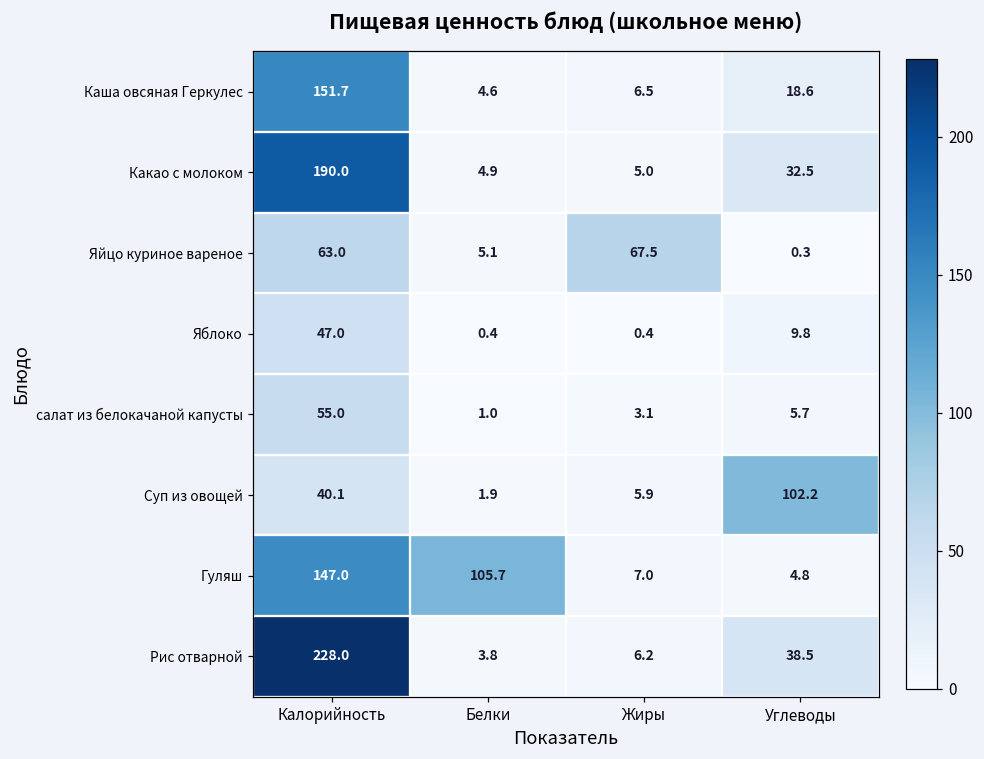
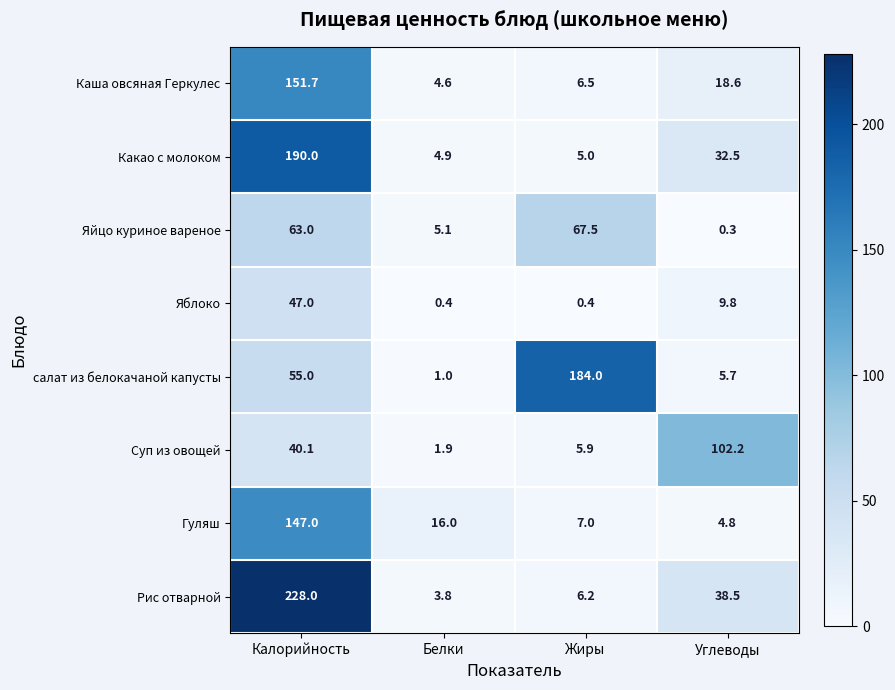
  {
    "Каша овсяная Геркулес": {
      "Калорийность": 151.7,
      "Белки": 4.6,
      "Жиры": 6.5,
      "Углеводы": 18.6
    },
    "Какао с молоком": {
      "Калорийность": 190.0,
      "Белки": 4.9,
      "Жиры": 5.0,
      "Углеводы": 32.5
    },
    "Яйцо куриное вареное": {
      "Калорийность": 63.0,
      "Белки": 5.1,
      "Жиры": 67.5,
      "Углеводы": 0.3
    },
    "Яблоко": {
      "Калорийность": 47.0,
      "Белки": 0.4,
      "Жиры": 0.4,
      "Углеводы": 9.8
    },
    "салат из белокачаной капусты": {
      "Калорийность": 55.0,
      "Белки": 1.0,
-     "Жиры": 3.1,
+     "Жиры": 184.0,
      "Углеводы": 5.7
    },
    "Суп из овощей": {
      "Калорийность": 40.1,
      "Белки": 1.9,
      "Жиры": 5.9,
      "Углеводы": 102.2
    },
    "Гуляш": {
      "Калорийность": 147.0,
-     "Белки": 105.7,
+     "Белки": 16.0,
      "Жиры": 7.0,
      "Углеводы": 4.8
    },
    "Рис отварной": {
      "Калорийность": 228.0,
      "Белки": 3.8,
      "Жиры": 6.2,
      "Углеводы": 38.5
    }
  }
